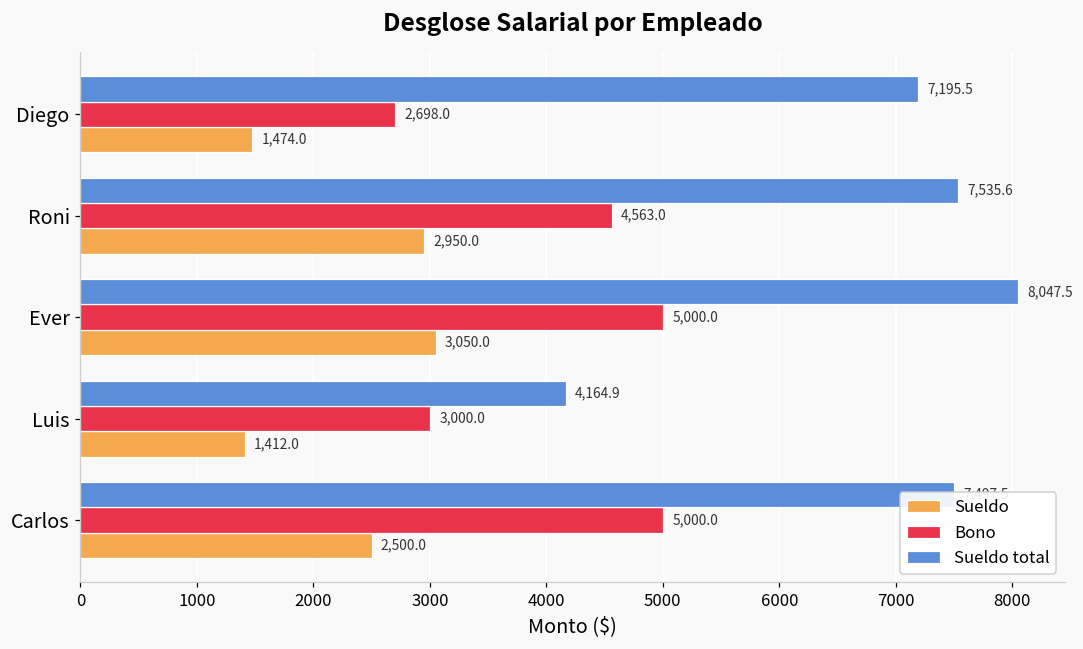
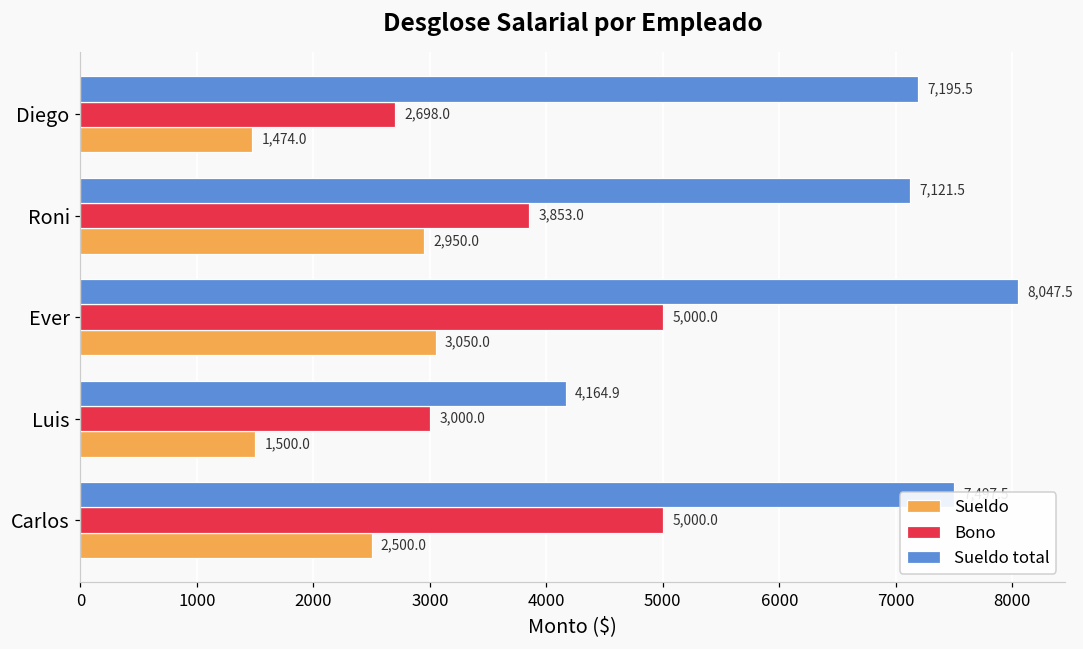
  {
    "Sueldo": {
      "Diego": "1,474.0",
      "Roni": "2,950.0",
      "Ever": "3,050.0",
-     "Luis": "1,412.0",
+     "Luis": "1,500.0",
      "Carlos": "2,500.0"
    },
    "Bono": {
      "Diego": "2,698.0",
-     "Roni": "4,563.0",
+     "Roni": "3,853.0",
      "Ever": "5,000.0",
      "Luis": "3,000.0",
      "Carlos": "5,000.0"
    },
    "Sueldo total": {
      "Diego": "7,195.5",
-     "Roni": "7,535.6",
+     "Roni": "7,121.5",
      "Ever": "8,047.5",
      "Luis": "4,164.9"
    }
  }
